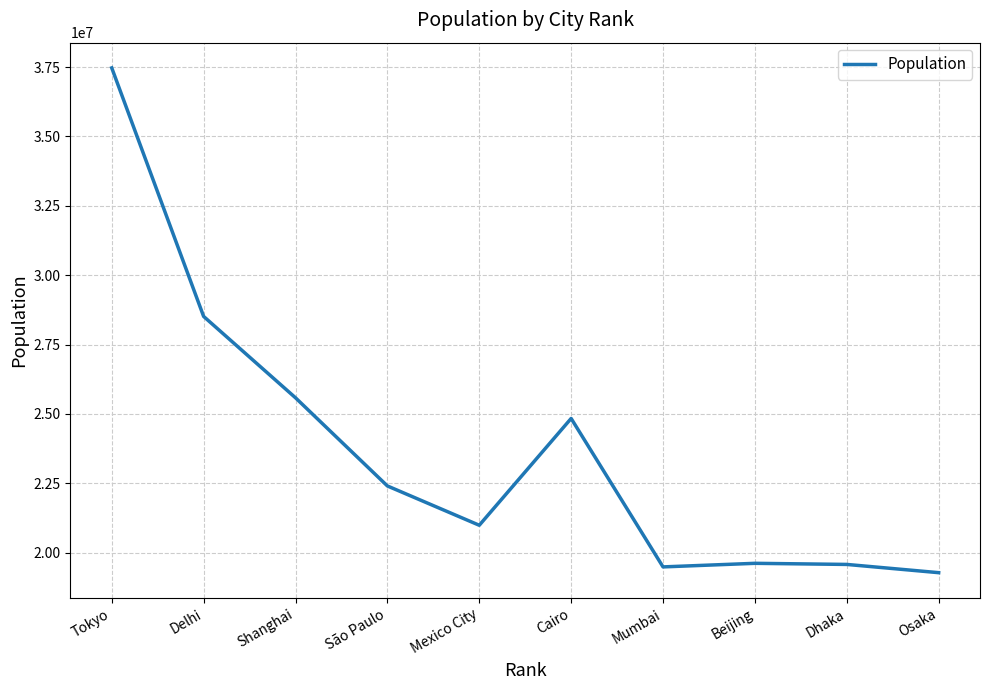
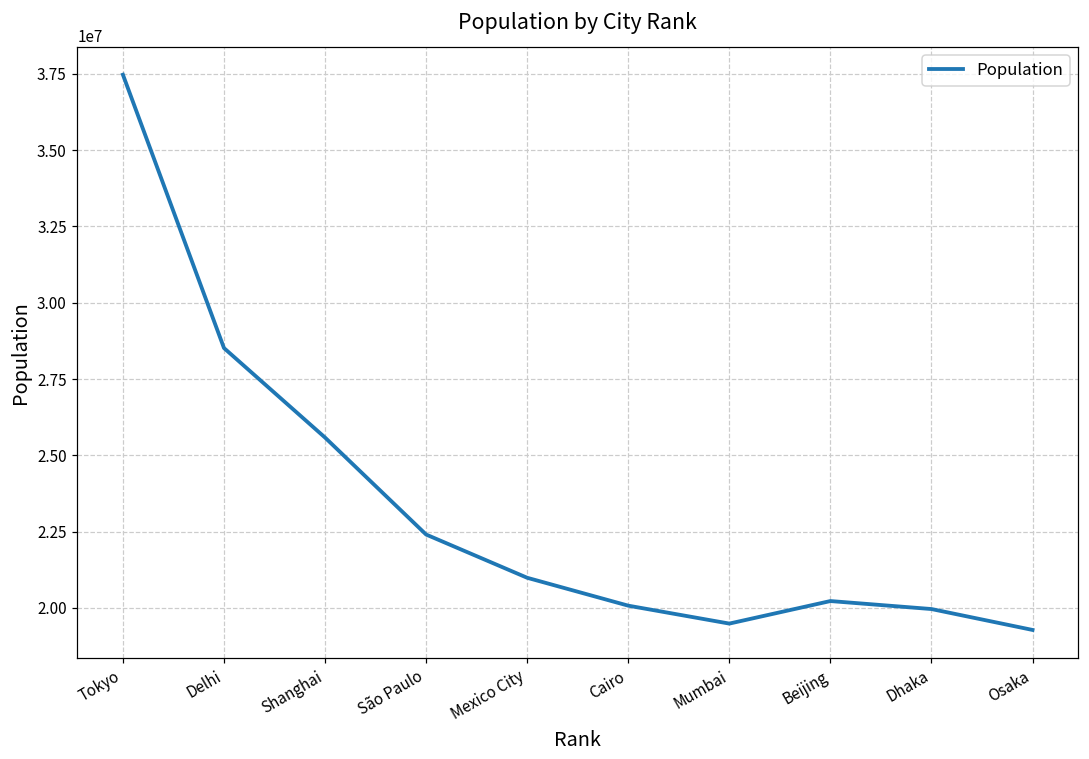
  {
    "Tokyo": 37500000,
    "Delhi": 28500000,
    "Shanghai": 25600000,
    "São Paulo": 22400000,
    "Mexico City": 21000000,
-   "Cairo": 24800000,
+   "Cairo": 20100000,
    "Mumbai": 19500000,
-   "Beijing": 19600000,
-   "Dhaka": 19600000,
+   "Beijing": 20200000,
+   "Dhaka": 20000000,
    "Osaka": 19300000
  }
